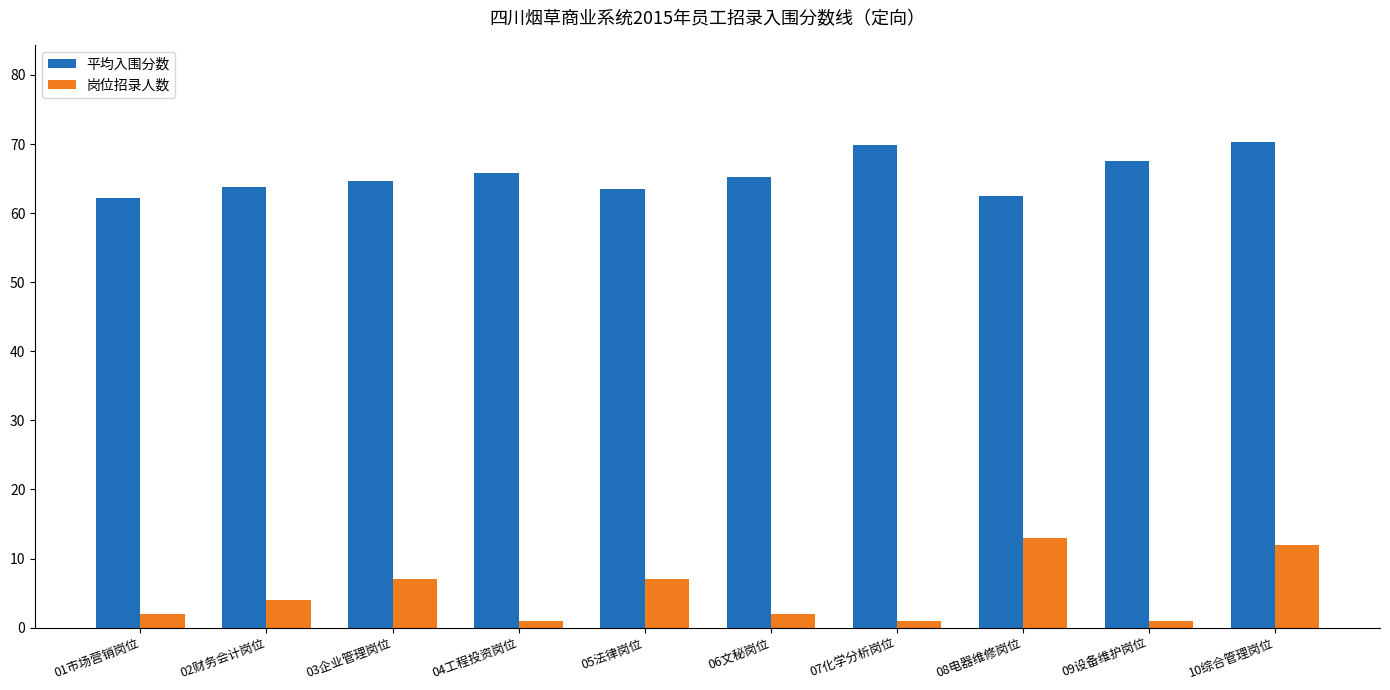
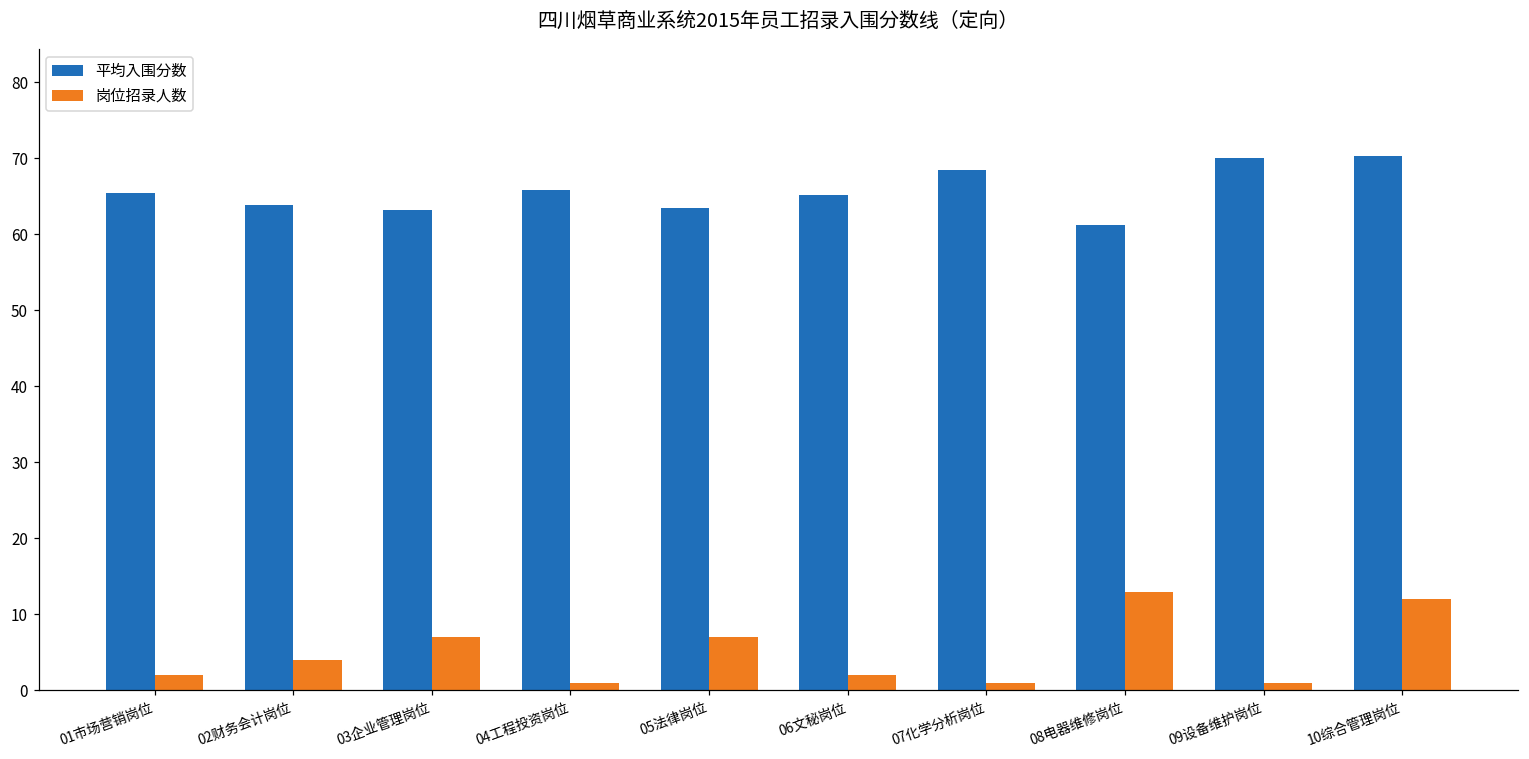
  {
    "平均入围分数": {
-     "01市场营销岗位": 62,
+     "01市场营销岗位": 65,
      "02财务会计岗位": 64,
-     "03企业管理岗位": 65,
+     "03企业管理岗位": 63,
      "04工程投资岗位": 66,
      "05法律岗位": 64,
      "06文秘岗位": 65,
-     "07化学分析岗位": 70,
-     "08电器维修岗位": 63,
-     "09设备维护岗位": 68,
+     "07化学分析岗位": 69,
+     "08电器维修岗位": 61,
+     "09设备维护岗位": 70,
      "10综合管理岗位": 70
    },
    "岗位招录人数": {
      "01市场营销岗位": 2,
      "02财务会计岗位": 4,
      "03企业管理岗位": 7,
      "04工程投资岗位": 1,
      "05法律岗位": 7,
      "06文秘岗位": 2,
      "07化学分析岗位": 1,
      "08电器维修岗位": 13,
      "09设备维护岗位": 1,
      "10综合管理岗位": 12
    }
  }
